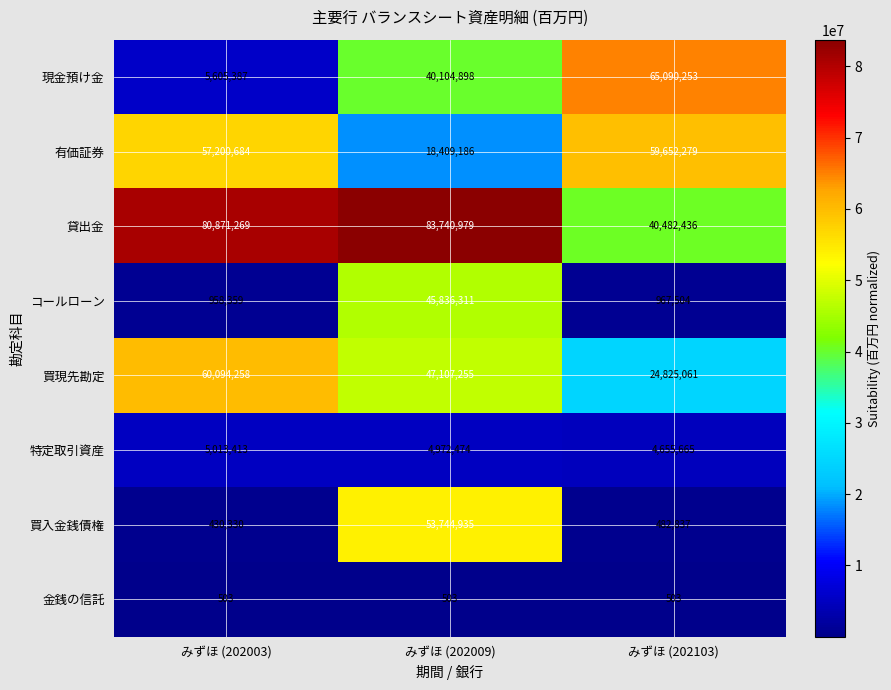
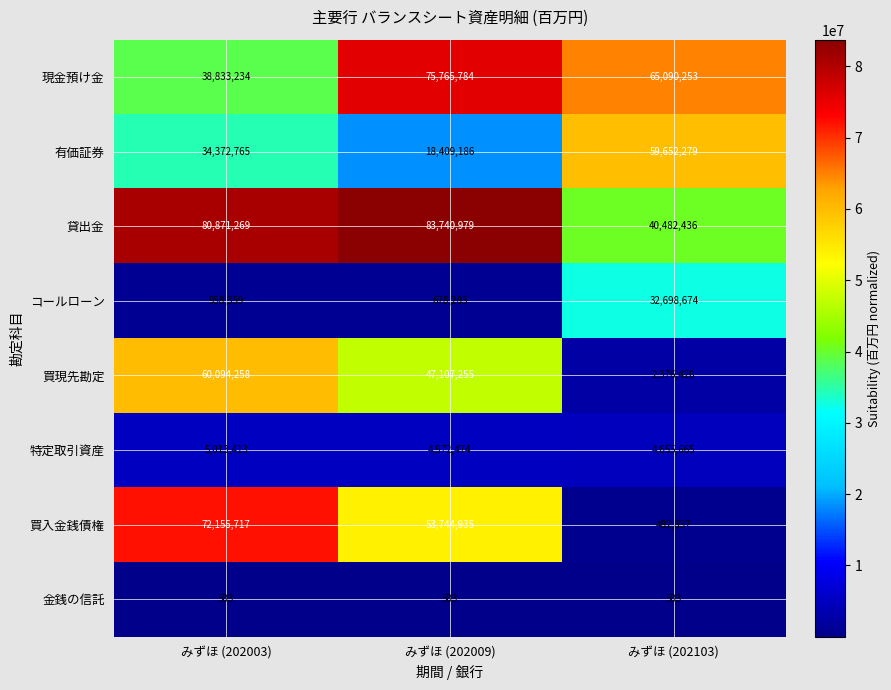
  {
    "現金預け金": {
-     "みずほ (202003)": "5,605,387",
-     "みずほ (202009)": "40,104,898",
+     "みずほ (202003)": "38,833,234",
+     "みずほ (202009)": "75,765,784",
      "みずほ (202103)": "65,090,253"
    },
    "有価証券": {
-     "みずほ (202003)": "57,200,684",
+     "みずほ (202003)": "34,372,765",
      "みずほ (202009)": "18,409,186",
      "みずほ (202103)": "59,652,279"
    },
    "貸出金": {
      "みずほ (202003)": "80,871,269",
      "みずほ (202009)": "83,740,979",
      "みずほ (202103)": "40,482,436"
    },
    "コールローン": {
      "みずほ (202003)": "958,359",
-     "みずほ (202009)": "45,836,311",
-     "みずほ (202103)": "967,504"
+     "みずほ (202009)": "678,283",
+     "みずほ (202103)": "32,698,674"
    },
    "買現先勘定": {
      "みずほ (202003)": "60,094,258",
      "みずほ (202009)": "47,107,255",
-     "みずほ (202103)": "24,825,061"
+     "みずほ (202103)": "2,376,420"
    },
    "特定取引資産": {
      "みずほ (202003)": "5,013,413",
      "みずほ (202009)": "4,972,474",
      "みずほ (202103)": "4,655,665"
    },
    "買入金銭債権": {
-     "みずほ (202003)": "430,330",
+     "みずほ (202003)": "72,155,717",
      "みずほ (202009)": "53,744,935",
      "みずほ (202103)": "482,837"
    },
    "金銭の信託": {
      "みずほ (202003)": "503",
      "みずほ (202009)": "503",
      "みずほ (202103)": "503"
    }
  }
